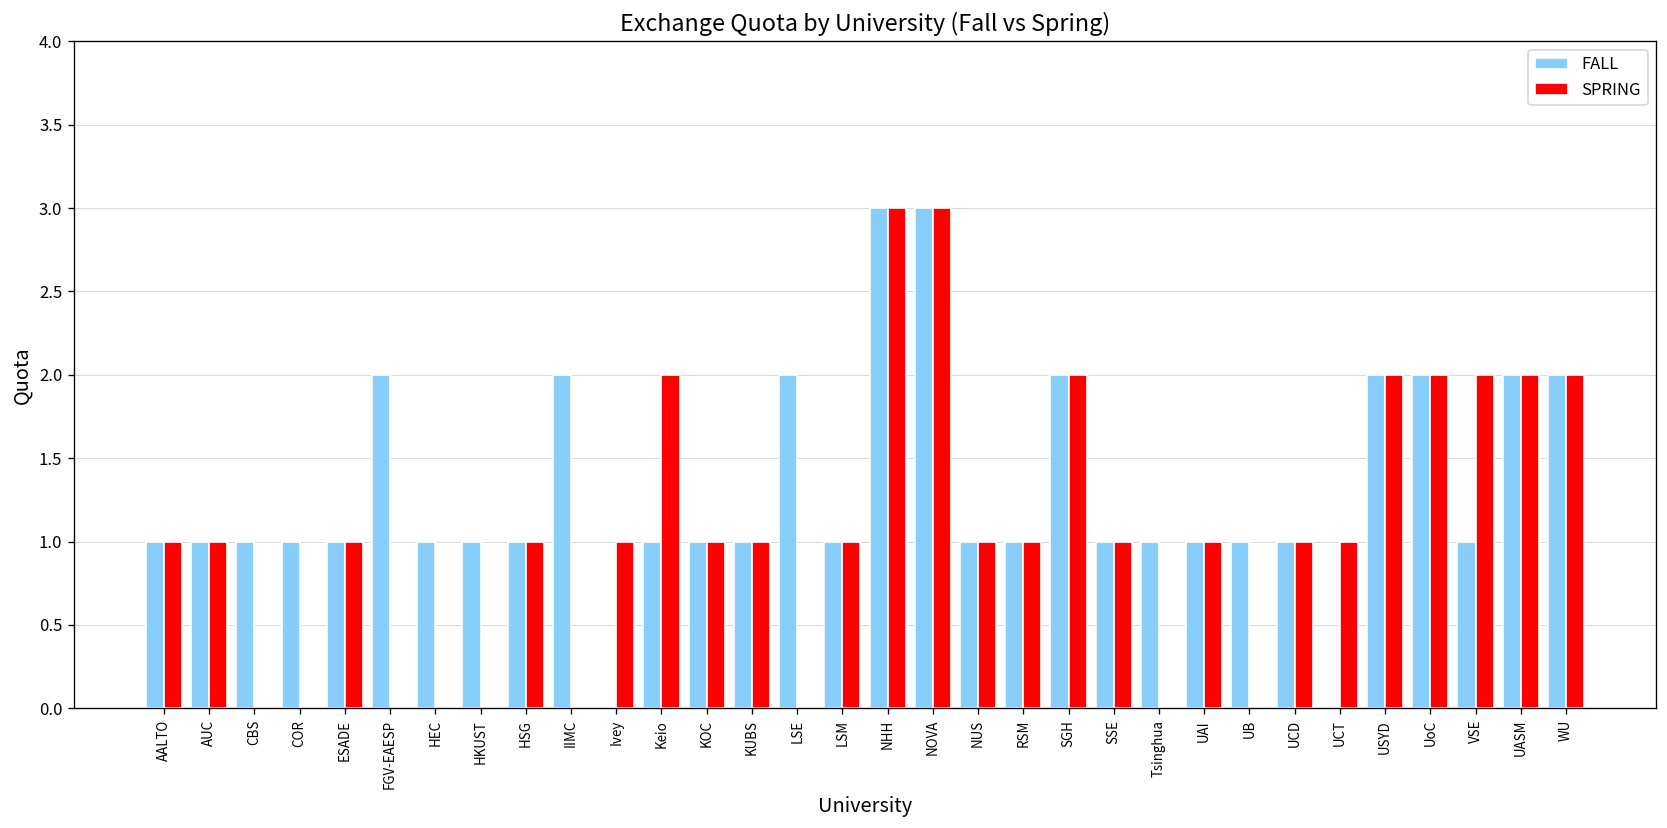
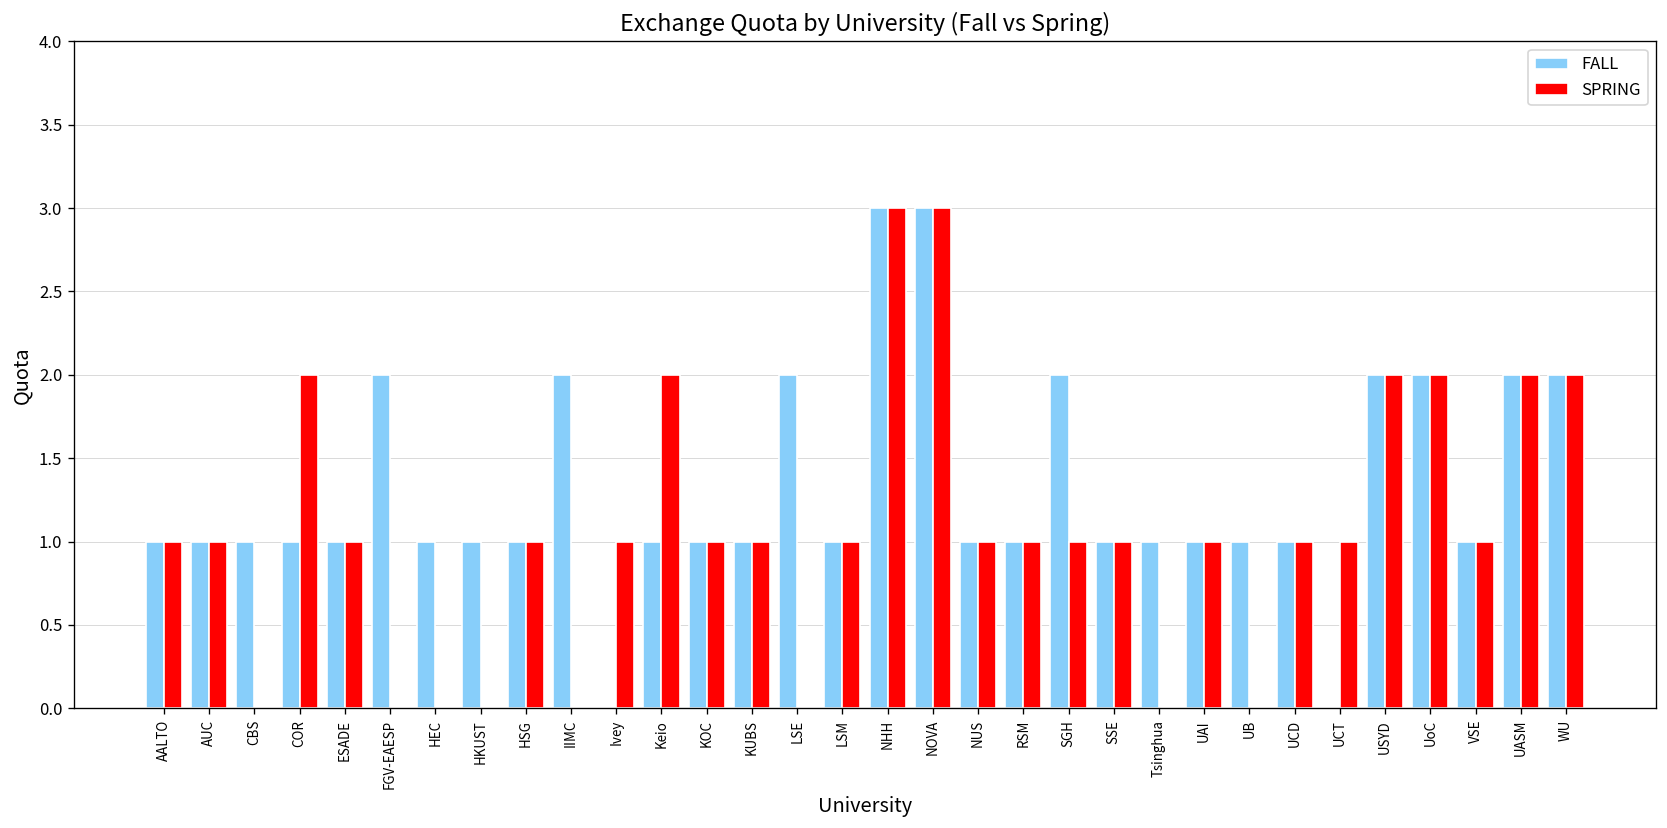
  {
    "FALL": {
      "AALTO": 1,
      "AUC": 1,
      "CBS": 1,
      "COR": 1,
      "ESADE": 1,
      "FGV-EAESP": 2,
      "HEC": 1,
      "HKUST": 1,
      "HSG": 1,
      "IIMC": 2,
      "Ivey": 0,
      "Keio": 1,
      "KOC": 1,
      "KUBS": 1,
      "LSE": 2,
      "LSM": 1,
      "NHH": 3,
      "NOVA": 3,
      "NUS": 1,
      "RSM": 1,
      "SGH": 2,
      "SSE": 1,
      "Tsinghua": 1,
      "UAI": 1,
      "UB": 1,
      "UCD": 1,
      "UCT": 0,
      "USYD": 2,
      "UoC": 2,
      "VSE": 1,
      "UASM": 2,
      "WU": 2
    },
    "SPRING": {
      "AALTO": 1,
      "AUC": 1,
      "CBS": 0,
-     "COR": 0,
+     "COR": 2,
      "ESADE": 1,
      "FGV-EAESP": 0,
      "HEC": 0,
      "HKUST": 0,
      "HSG": 1,
      "IIMC": 0,
      "Ivey": 1,
      "Keio": 2,
      "KOC": 1,
      "KUBS": 1,
      "LSE": 0,
      "LSM": 1,
      "NHH": 3,
      "NOVA": 3,
      "NUS": 1,
      "RSM": 1,
-     "SGH": 2,
+     "SGH": 1,
      "SSE": 1,
      "Tsinghua": 0,
      "UAI": 1,
      "UB": 0,
      "UCD": 1,
      "UCT": 1,
      "USYD": 2,
      "UoC": 2,
-     "VSE": 2,
+     "VSE": 1,
      "UASM": 2,
      "WU": 2
    }
  }
